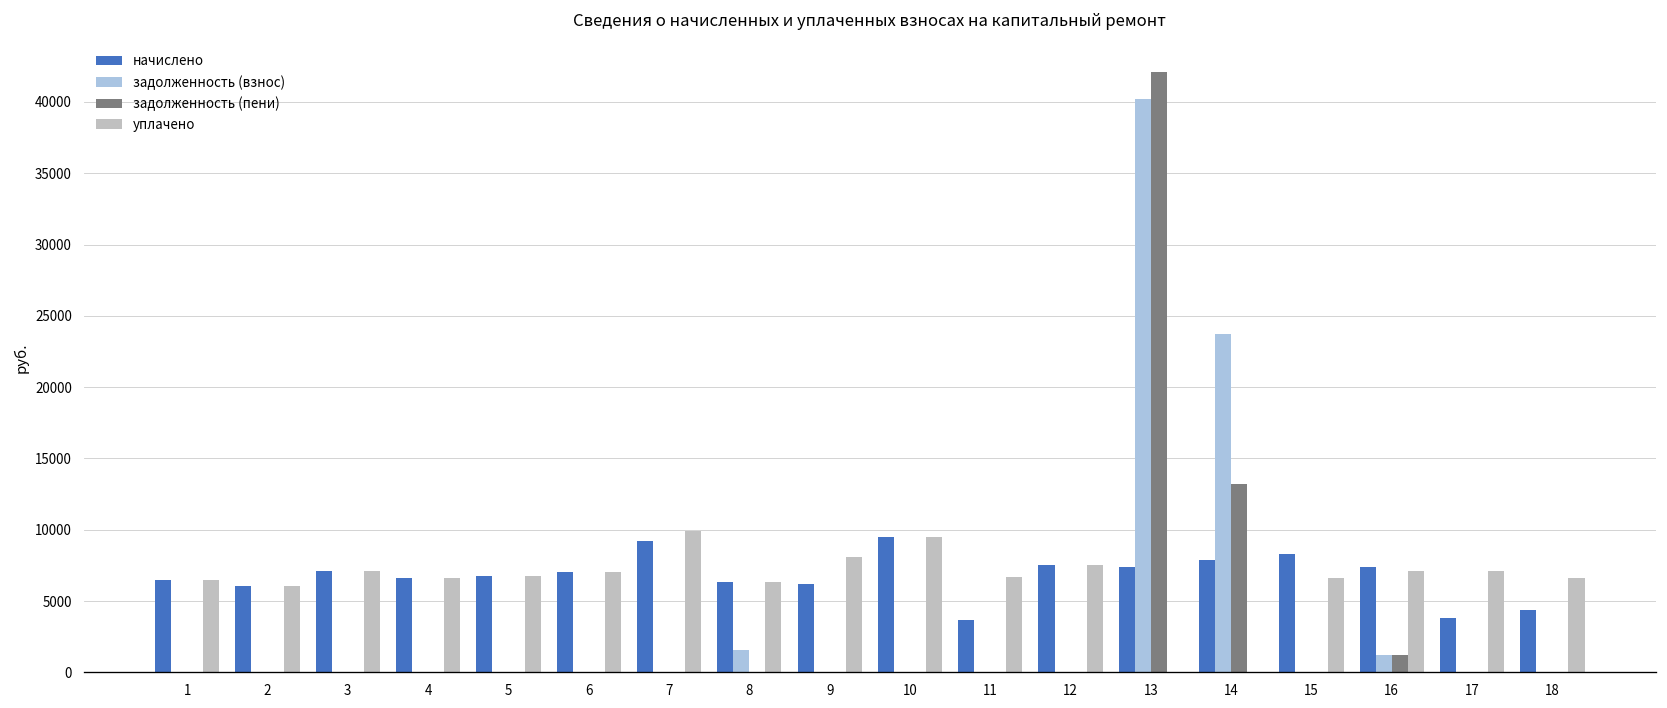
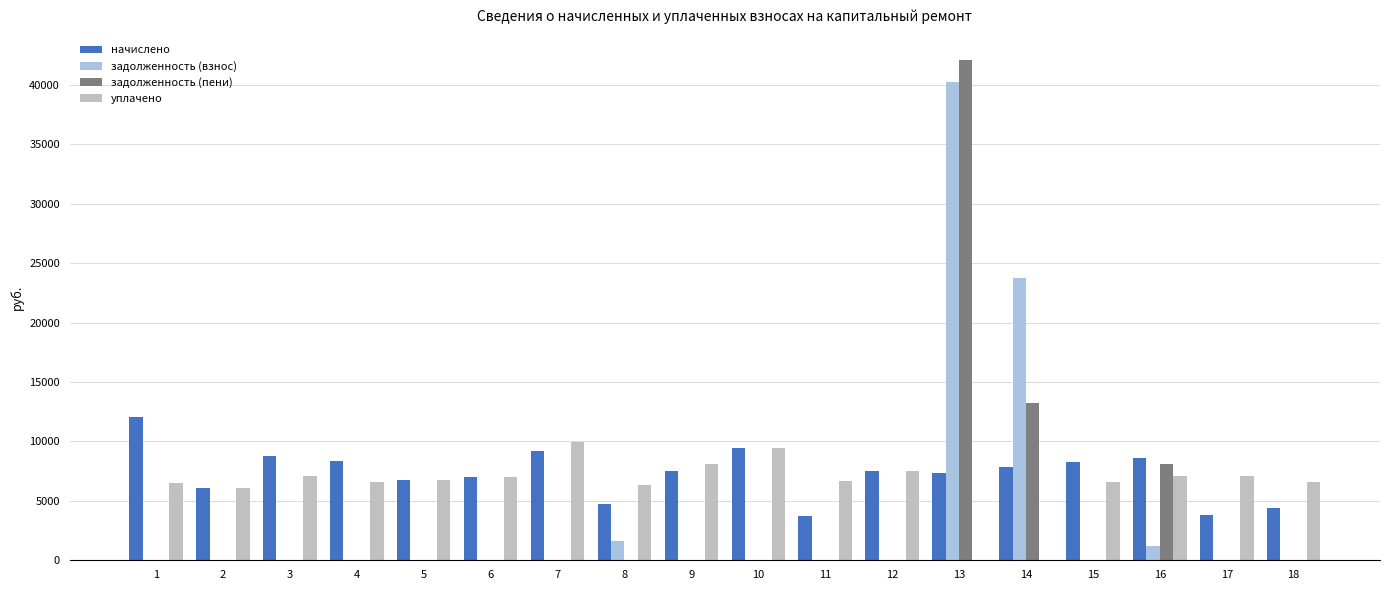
  {
    "начислено": {
-     "1": 6500,
+     "1": 12100,
      "2": 6100,
-     "3": 7100,
-     "4": 6600,
+     "3": 8800,
+     "4": 8400,
      "5": 6700,
      "6": 7000,
      "7": 9200,
-     "8": 6300,
-     "9": 6200,
+     "8": 4800,
+     "9": 7500,
      "10": 9500,
      "11": 3700,
      "12": 7500,
      "13": 7400,
      "14": 7900,
      "15": 8300,
-     "16": 7400,
+     "16": 8600,
      "17": 3800,
      "18": 4400
    },
    "задолженность (пени)": {
      "1": 0,
      "2": 0,
      "3": 0,
      "4": 0,
      "5": 0,
      "6": 0,
      "7": 0,
      "8": 0,
      "9": 0,
      "10": 0,
      "11": 0,
      "12": 0,
      "13": 42100,
      "14": 13200,
      "15": 0,
-     "16": 1200,
+     "16": 8100,
      "17": 0,
      "18": 0
    }
  }
